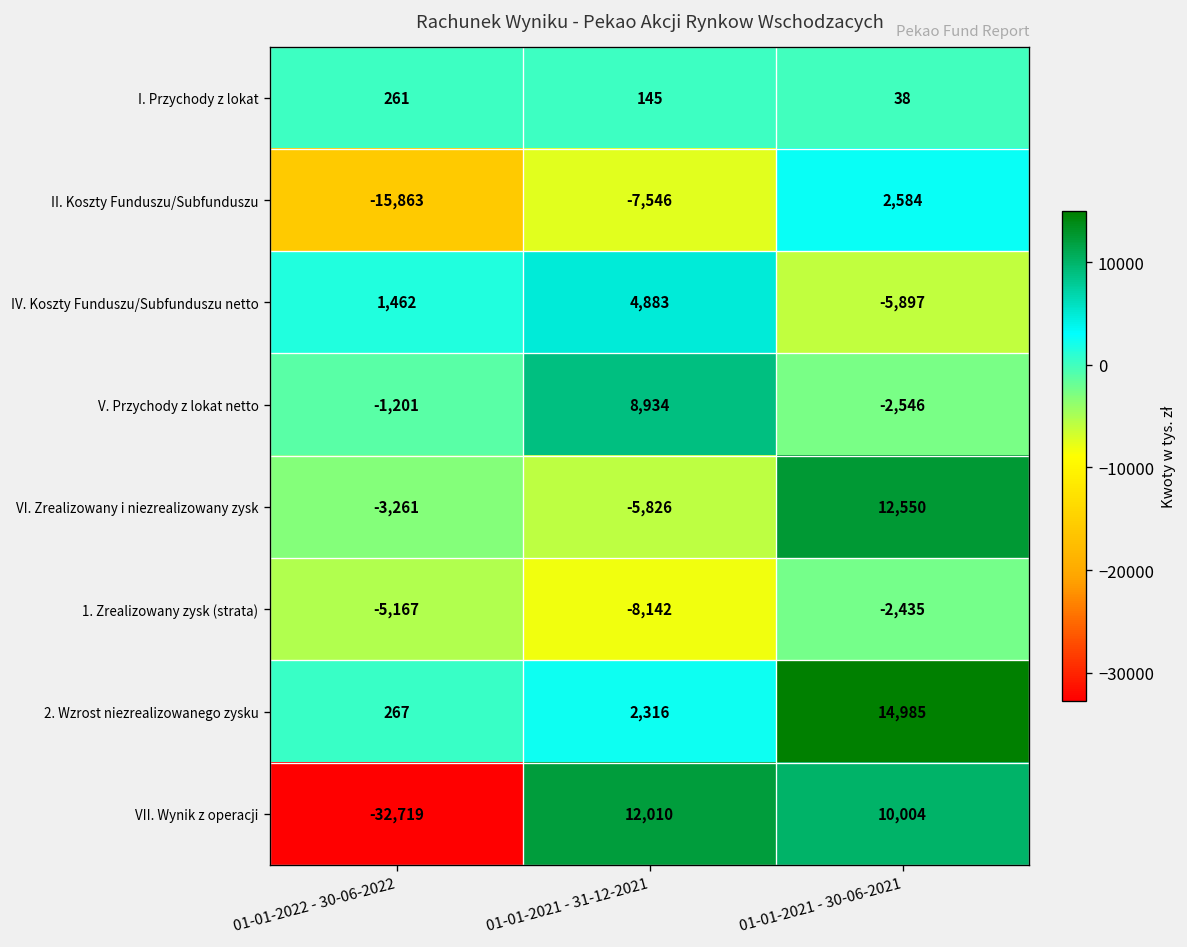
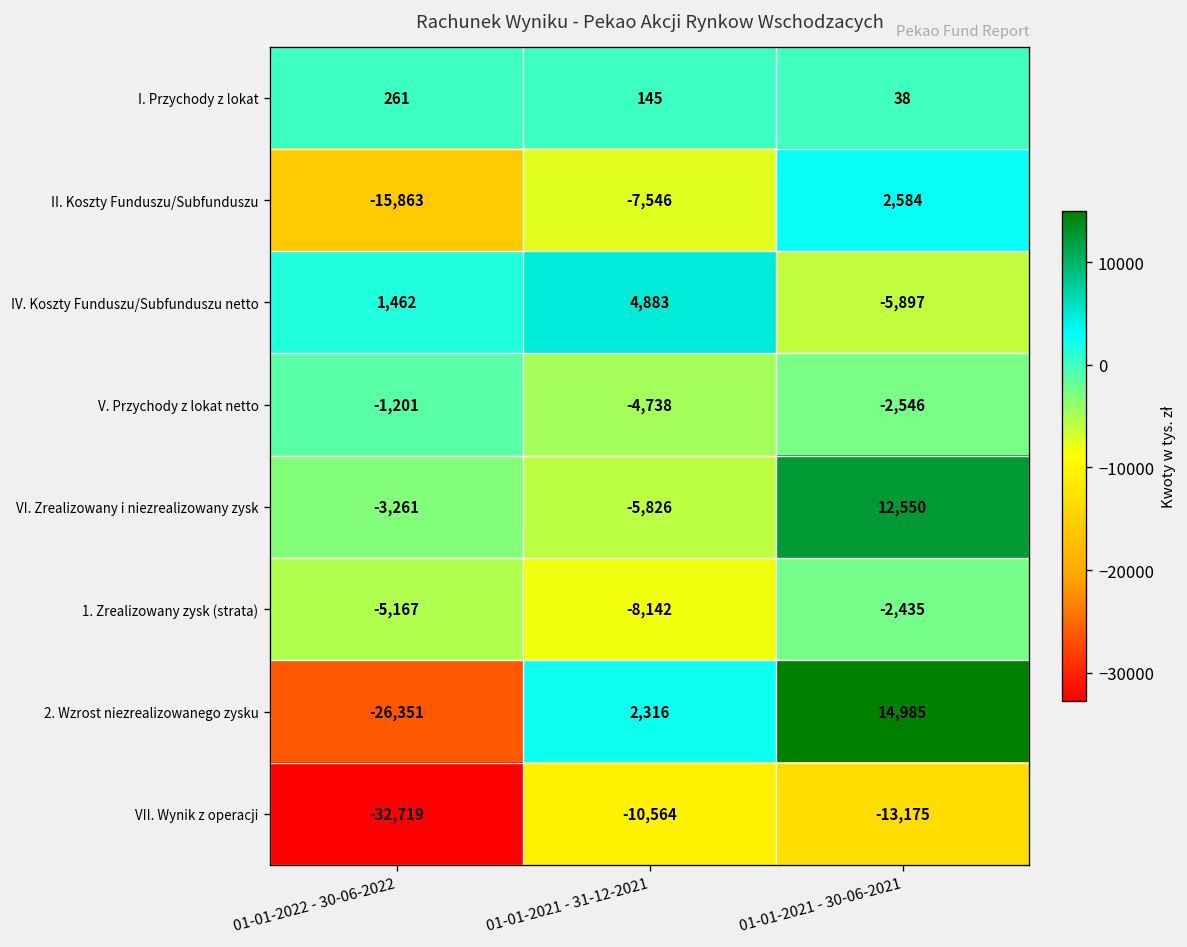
  {
    "I. Przychody z lokat": {
      "01-01-2022 - 30-06-2022": "261",
      "01-01-2021 - 31-12-2021": "145",
      "01-01-2021 - 30-06-2021": "38"
    },
    "II. Koszty Funduszu/Subfunduszu": {
      "01-01-2022 - 30-06-2022": "-15,863",
      "01-01-2021 - 31-12-2021": "-7,546",
      "01-01-2021 - 30-06-2021": "2,584"
    },
    "IV. Koszty Funduszu/Subfunduszu netto": {
      "01-01-2022 - 30-06-2022": "1,462",
      "01-01-2021 - 31-12-2021": "4,883",
      "01-01-2021 - 30-06-2021": "-5,897"
    },
    "V. Przychody z lokat netto": {
      "01-01-2022 - 30-06-2022": "-1,201",
-     "01-01-2021 - 31-12-2021": "8,934",
+     "01-01-2021 - 31-12-2021": "-4,738",
      "01-01-2021 - 30-06-2021": "-2,546"
    },
    "VI. Zrealizowany i niezrealizowany zysk": {
      "01-01-2022 - 30-06-2022": "-3,261",
      "01-01-2021 - 31-12-2021": "-5,826",
      "01-01-2021 - 30-06-2021": "12,550"
    },
    "1. Zrealizowany zysk (strata)": {
      "01-01-2022 - 30-06-2022": "-5,167",
      "01-01-2021 - 31-12-2021": "-8,142",
      "01-01-2021 - 30-06-2021": "-2,435"
    },
    "2. Wzrost niezrealizowanego zysku": {
-     "01-01-2022 - 30-06-2022": "267",
+     "01-01-2022 - 30-06-2022": "-26,351",
      "01-01-2021 - 31-12-2021": "2,316",
      "01-01-2021 - 30-06-2021": "14,985"
    },
    "VII. Wynik z operacji": {
      "01-01-2022 - 30-06-2022": "-32,719",
-     "01-01-2021 - 31-12-2021": "12,010",
-     "01-01-2021 - 30-06-2021": "10,004"
+     "01-01-2021 - 31-12-2021": "-10,564",
+     "01-01-2021 - 30-06-2021": "-13,175"
    }
  }
